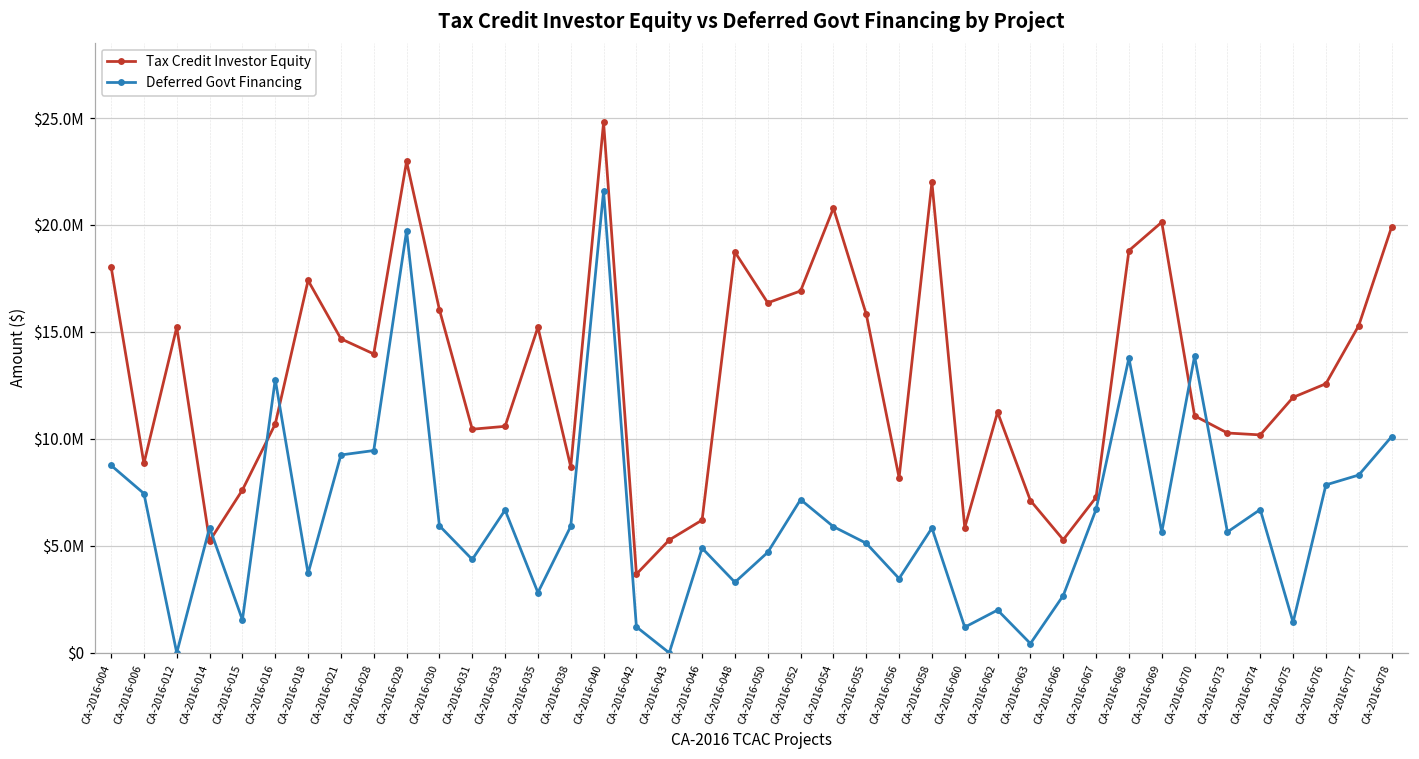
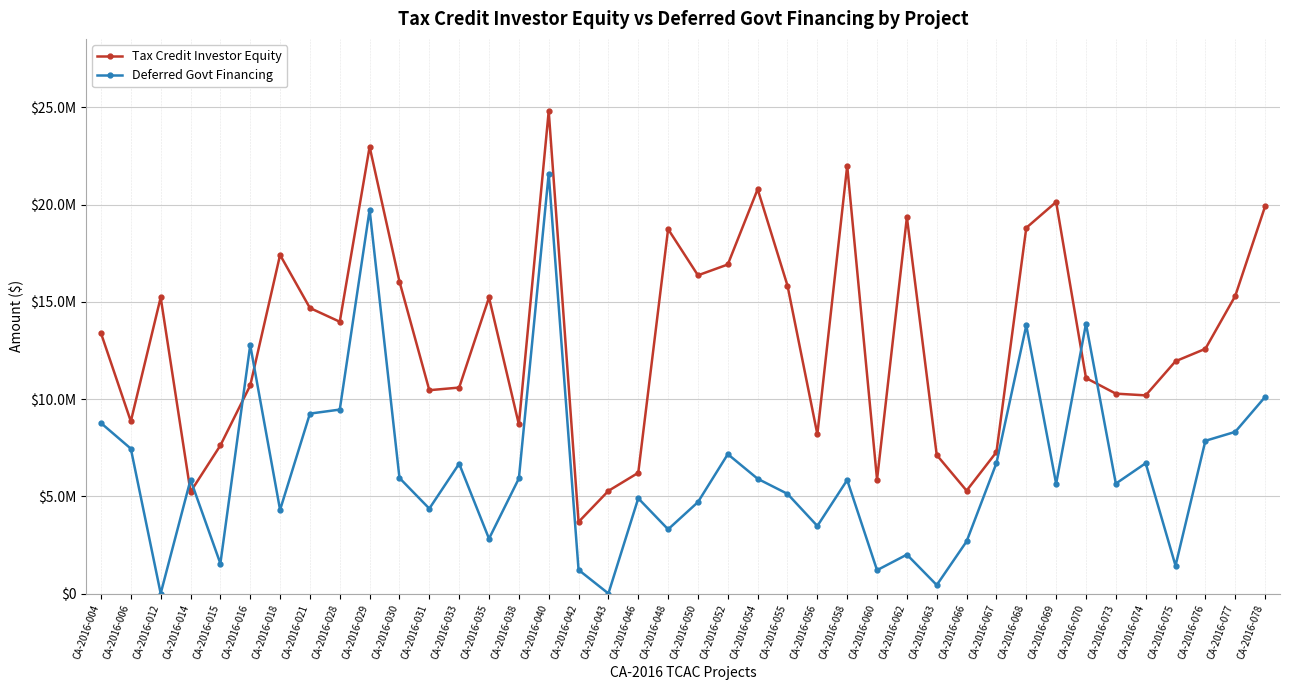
  {
    "Tax Credit Investor Equity": {
-     "CA-2016-004": "$18100000",
+     "CA-2016-004": "$13400000",
      "CA-2016-006": "$8900000",
      "CA-2016-012": "$15200000",
      "CA-2016-014": "$5200000",
      "CA-2016-015": "$7600000",
      "CA-2016-016": "$10700000",
      "CA-2016-018": "$17400000",
      "CA-2016-021": "$14700000",
      "CA-2016-028": "$14000000",
      "CA-2016-029": "$23000000",
      "CA-2016-030": "$16000000",
      "CA-2016-031": "$10500000",
      "CA-2016-033": "$10600000",
      "CA-2016-035": "$15200000",
      "CA-2016-038": "$8700000",
      "CA-2016-040": "$24800000",
      "CA-2016-042": "$3700000",
      "CA-2016-043": "$5300000",
      "CA-2016-046": "$6200000",
      "CA-2016-048": "$18700000",
      "CA-2016-050": "$16400000",
      "CA-2016-052": "$16900000",
      "CA-2016-054": "$20800000",
      "CA-2016-055": "$15800000",
      "CA-2016-056": "$8200000",
      "CA-2016-058": "$22000000",
      "CA-2016-060": "$5900000",
-     "CA-2016-062": "$11200000",
+     "CA-2016-062": "$19300000",
      "CA-2016-063": "$7100000",
      "CA-2016-066": "$5300000",
      "CA-2016-067": "$7300000",
      "CA-2016-068": "$18800000",
      "CA-2016-069": "$20100000",
      "CA-2016-070": "$11100000",
      "CA-2016-073": "$10300000",
      "CA-2016-074": "$10200000",
      "CA-2016-075": "$11900000",
      "CA-2016-076": "$12600000",
      "CA-2016-077": "$15300000",
      "CA-2016-078": "$19900000"
    },
    "Deferred Govt Financing": {
      "CA-2016-004": "$8800000",
      "CA-2016-006": "$7400000",
      "CA-2016-012": "$0",
      "CA-2016-014": "$5900000",
      "CA-2016-015": "$1500000",
      "CA-2016-016": "$12800000",
-     "CA-2016-018": "$3700000",
+     "CA-2016-018": "$4300000",
      "CA-2016-021": "$9300000",
      "CA-2016-028": "$9500000",
      "CA-2016-029": "$19700000",
      "CA-2016-030": "$5900000",
      "CA-2016-031": "$4400000",
      "CA-2016-033": "$6700000",
      "CA-2016-035": "$2800000",
      "CA-2016-038": "$5900000",
      "CA-2016-040": "$21600000",
      "CA-2016-042": "$1200000",
      "CA-2016-043": "$0",
      "CA-2016-046": "$4900000",
      "CA-2016-048": "$3300000",
      "CA-2016-050": "$4700000",
      "CA-2016-052": "$7200000",
      "CA-2016-054": "$5900000",
      "CA-2016-055": "$5100000",
      "CA-2016-056": "$3500000",
      "CA-2016-058": "$5800000",
      "CA-2016-060": "$1200000",
      "CA-2016-062": "$2000000",
      "CA-2016-063": "$400000",
      "CA-2016-066": "$2700000",
      "CA-2016-067": "$6700000",
      "CA-2016-068": "$13800000",
      "CA-2016-069": "$5600000",
      "CA-2016-070": "$13900000",
      "CA-2016-073": "$5700000",
      "CA-2016-074": "$6700000",
      "CA-2016-075": "$1400000",
      "CA-2016-076": "$7900000",
      "CA-2016-077": "$8300000",
      "CA-2016-078": "$10100000"
    }
  }
